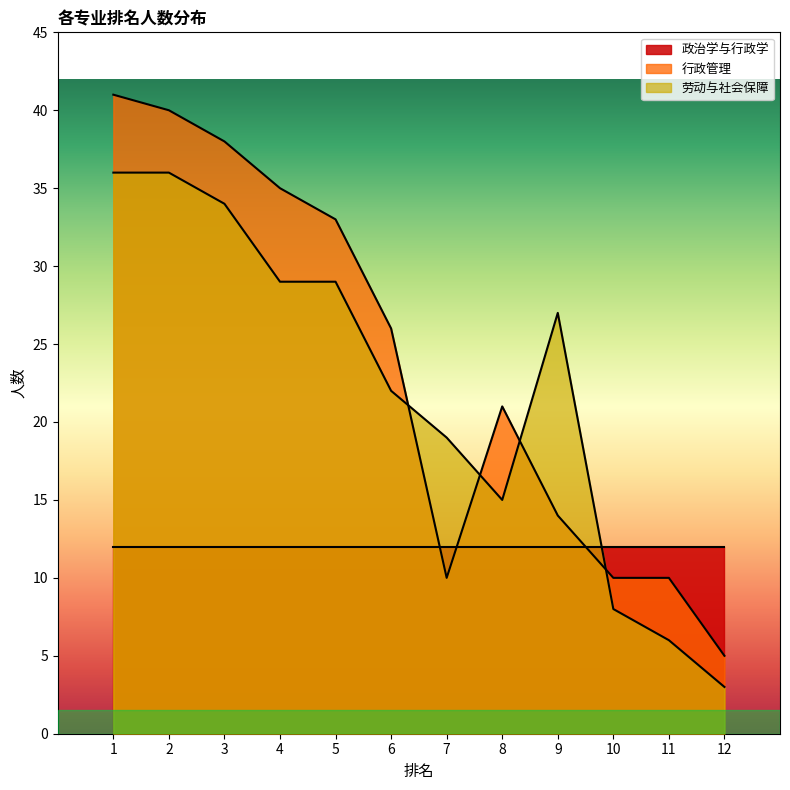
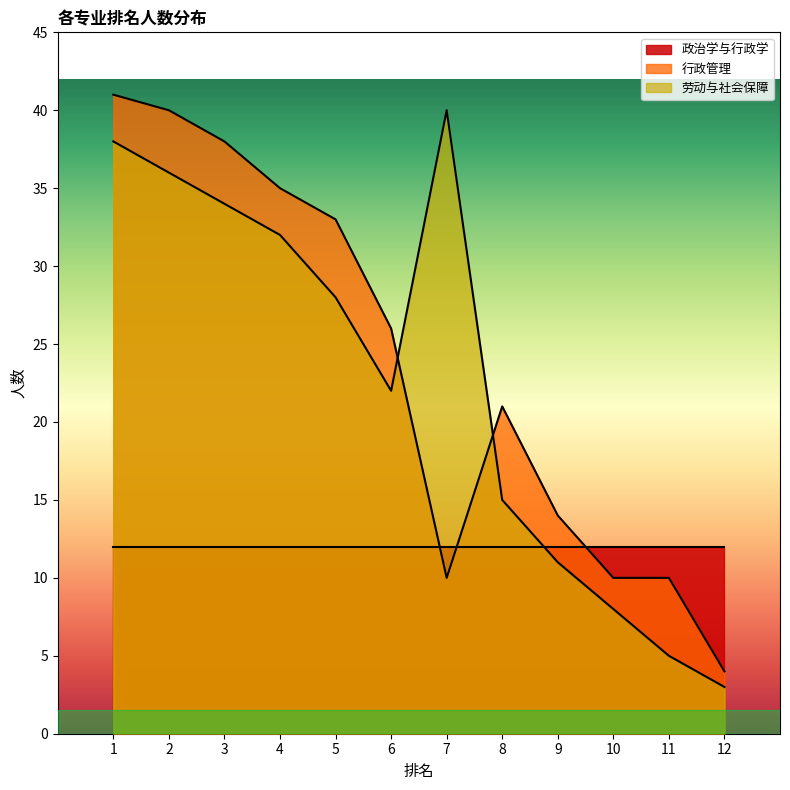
  {
    "政治学与行政学": {
      "1": 12,
      "2": 12,
      "3": 12,
      "4": 12,
      "5": 12,
      "6": 12,
      "7": 12,
      "8": 12,
      "9": 12,
      "10": 12,
      "11": 12,
      "12": 12
    },
    "行政管理": {
      "1": 41,
      "2": 40,
      "3": 38,
      "4": 35,
      "5": 33,
      "6": 26,
      "7": 10,
      "8": 21,
      "9": 14,
      "10": 10,
      "11": 10,
-     "12": 5
+     "12": 4
    },
    "劳动与社会保障": {
-     "1": 36,
+     "1": 38,
      "2": 36,
      "3": 34,
-     "4": 29,
-     "5": 29,
+     "4": 32,
+     "5": 28,
      "6": 22,
-     "7": 19,
+     "7": 40,
      "8": 15,
-     "9": 27,
+     "9": 11,
      "10": 8,
-     "11": 6,
+     "11": 5,
      "12": 3
    }
  }
